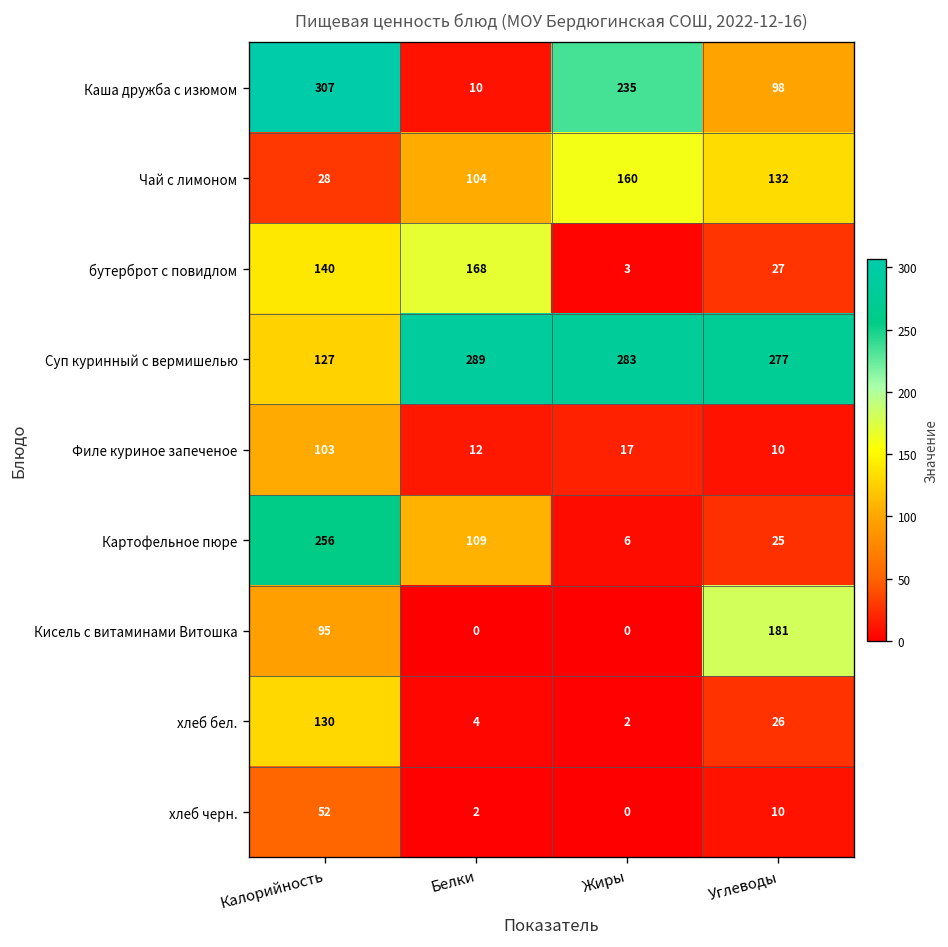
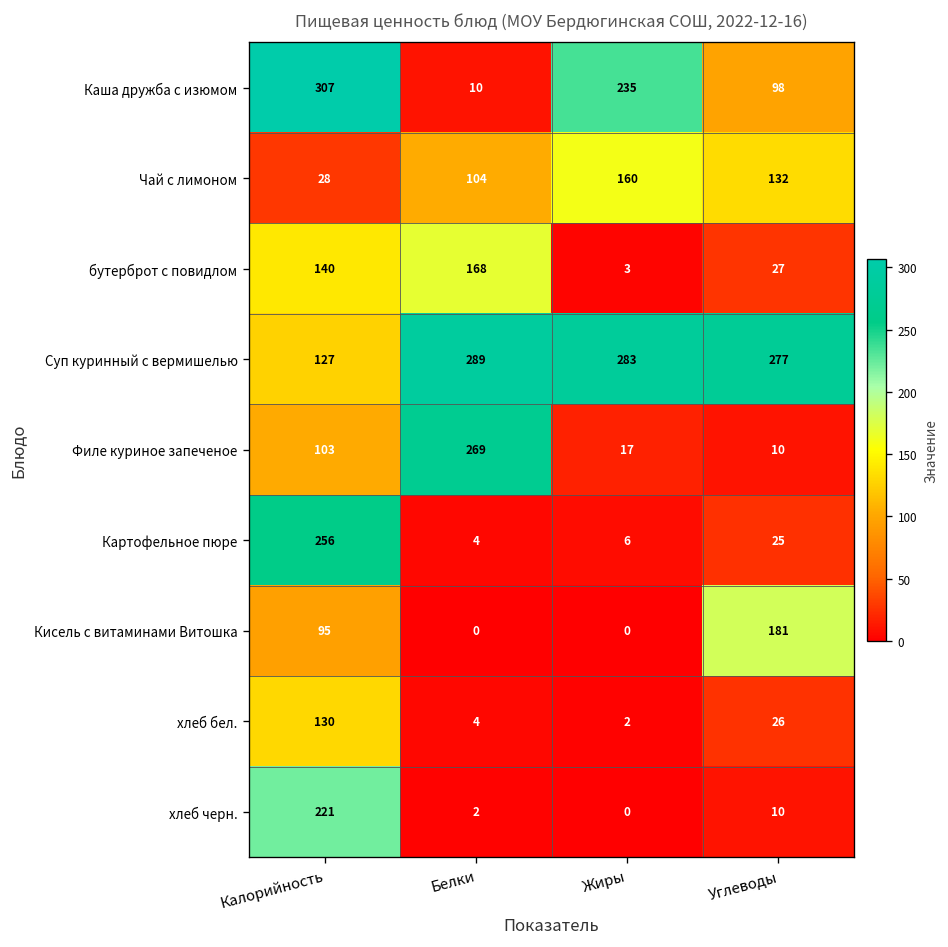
  {
    "Каша дружба с изюмом": {
      "Калорийность": 307,
      "Белки": 10,
      "Жиры": 235,
      "Углеводы": 98
    },
    "Чай с лимоном": {
      "Калорийность": 28,
      "Белки": 104,
      "Жиры": 160,
      "Углеводы": 132
    },
    "бутерброт с повидлом": {
      "Калорийность": 140,
      "Белки": 168,
      "Жиры": 3,
      "Углеводы": 27
    },
    "Суп куринный с вермишелью": {
      "Калорийность": 127,
      "Белки": 289,
      "Жиры": 283,
      "Углеводы": 277
    },
    "Филе куриное запеченое": {
      "Калорийность": 103,
-     "Белки": 12,
+     "Белки": 269,
      "Жиры": 17,
      "Углеводы": 10
    },
    "Картофельное пюре": {
      "Калорийность": 256,
-     "Белки": 109,
+     "Белки": 4,
      "Жиры": 6,
      "Углеводы": 25
    },
    "Кисель с витаминами Витошка": {
      "Калорийность": 95,
      "Белки": 0,
      "Жиры": 0,
      "Углеводы": 181
    },
    "хлеб бел.": {
      "Калорийность": 130,
      "Белки": 4,
      "Жиры": 2,
      "Углеводы": 26
    },
    "хлеб черн.": {
-     "Калорийность": 52,
+     "Калорийность": 221,
      "Белки": 2,
      "Жиры": 0,
      "Углеводы": 10
    }
  }
